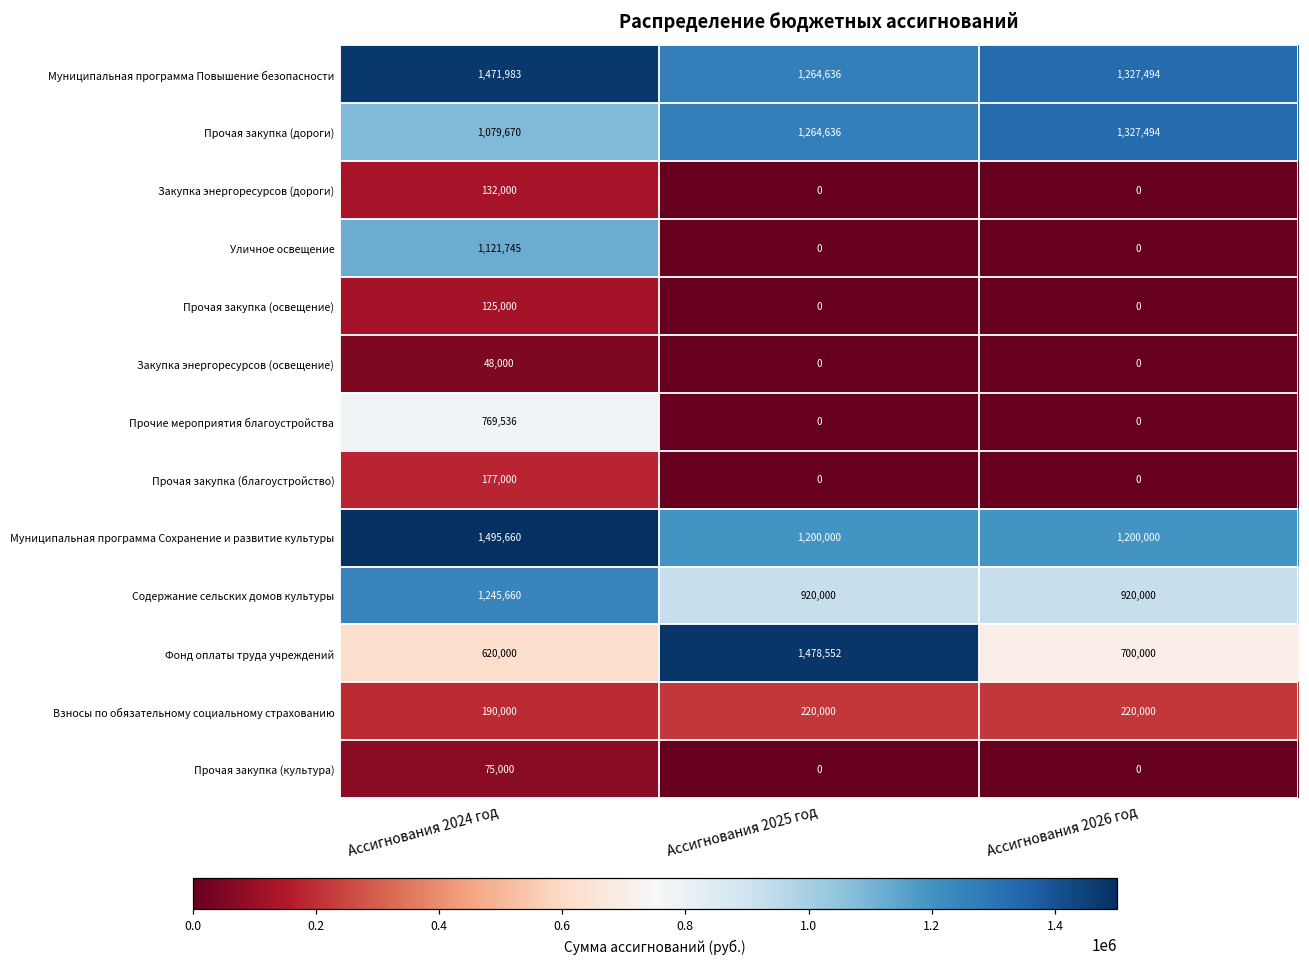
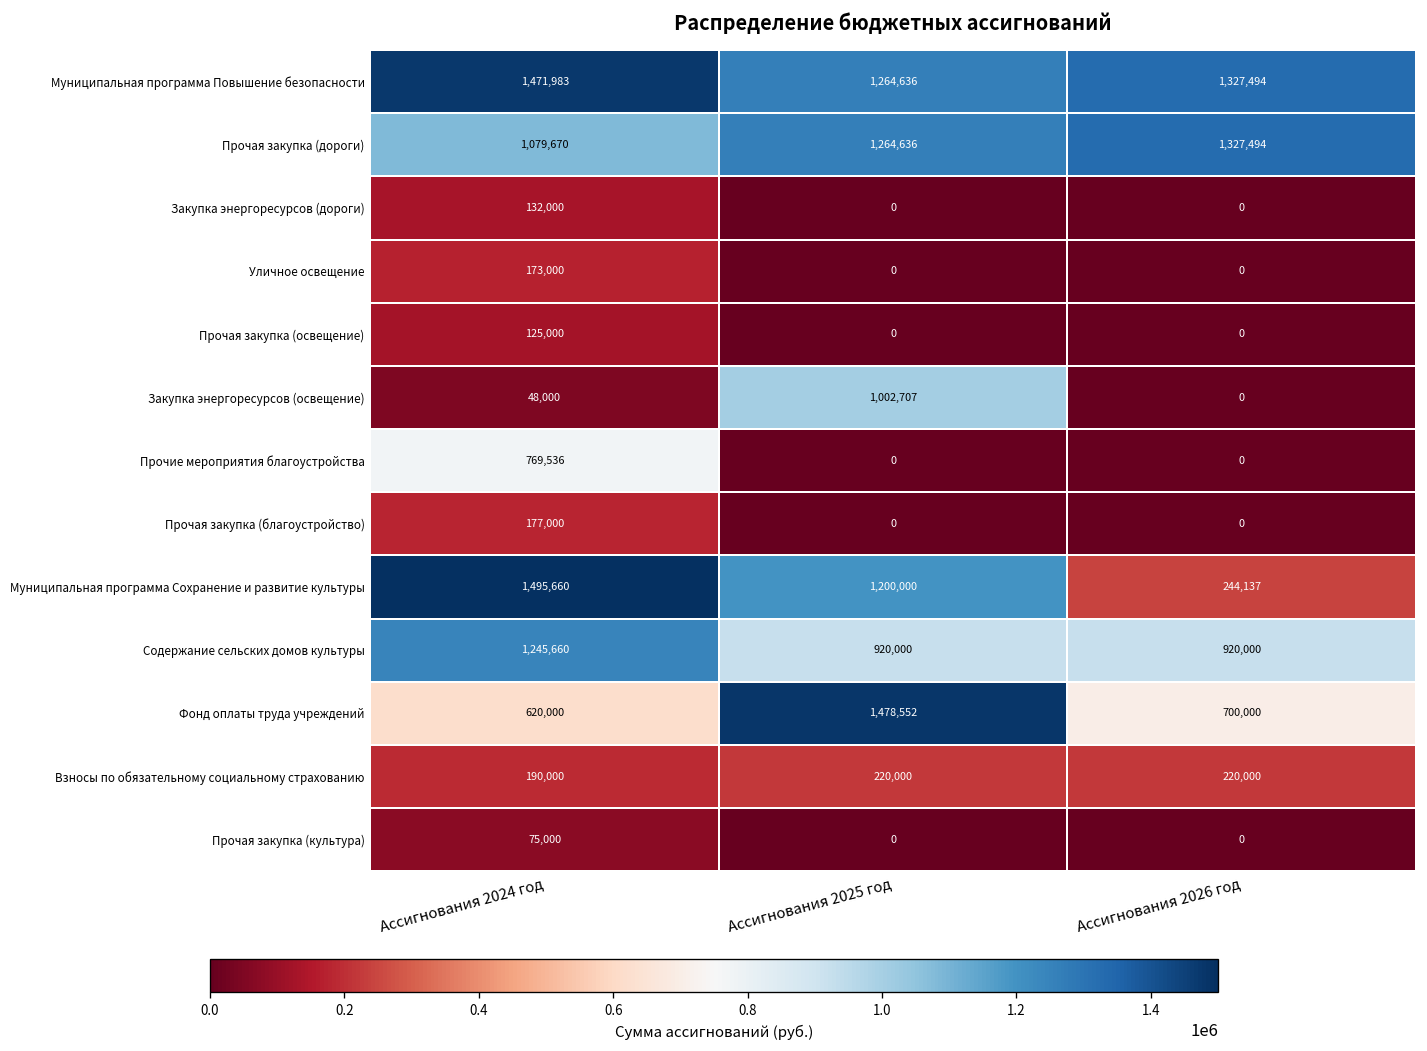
  {
    "Муниципальная программа Повышение безопасности": {
      "Ассигнования 2024 год": "1,471,983",
      "Ассигнования 2025 год": "1,264,636",
      "Ассигнования 2026 год": "1,327,494"
    },
    "Прочая закупка (дороги)": {
      "Ассигнования 2024 год": "1,079,670",
      "Ассигнования 2025 год": "1,264,636",
      "Ассигнования 2026 год": "1,327,494"
    },
    "Закупка энергоресурсов (дороги)": {
      "Ассигнования 2024 год": "132,000",
      "Ассигнования 2025 год": "0",
      "Ассигнования 2026 год": "0"
    },
    "Уличное освещение": {
-     "Ассигнования 2024 год": "1,121,745",
+     "Ассигнования 2024 год": "173,000",
      "Ассигнования 2025 год": "0",
      "Ассигнования 2026 год": "0"
    },
    "Прочая закупка (освещение)": {
      "Ассигнования 2024 год": "125,000",
      "Ассигнования 2025 год": "0",
      "Ассигнования 2026 год": "0"
    },
    "Закупка энергоресурсов (освещение)": {
      "Ассигнования 2024 год": "48,000",
-     "Ассигнования 2025 год": "0",
+     "Ассигнования 2025 год": "1,002,707",
      "Ассигнования 2026 год": "0"
    },
    "Прочие мероприятия благоустройства": {
      "Ассигнования 2024 год": "769,536",
      "Ассигнования 2025 год": "0",
      "Ассигнования 2026 год": "0"
    },
    "Прочая закупка (благоустройство)": {
      "Ассигнования 2024 год": "177,000",
      "Ассигнования 2025 год": "0",
      "Ассигнования 2026 год": "0"
    },
    "Муниципальная программа Сохранение и развитие культуры": {
      "Ассигнования 2024 год": "1,495,660",
      "Ассигнования 2025 год": "1,200,000",
-     "Ассигнования 2026 год": "1,200,000"
+     "Ассигнования 2026 год": "244,137"
    },
    "Содержание сельских домов культуры": {
      "Ассигнования 2024 год": "1,245,660",
      "Ассигнования 2025 год": "920,000",
      "Ассигнования 2026 год": "920,000"
    },
    "Фонд оплаты труда учреждений": {
      "Ассигнования 2024 год": "620,000",
      "Ассигнования 2025 год": "1,478,552",
      "Ассигнования 2026 год": "700,000"
    },
    "Взносы по обязательному социальному страхованию": {
      "Ассигнования 2024 год": "190,000",
      "Ассигнования 2025 год": "220,000",
      "Ассигнования 2026 год": "220,000"
    },
    "Прочая закупка (культура)": {
      "Ассигнования 2024 год": "75,000",
      "Ассигнования 2025 год": "0",
      "Ассигнования 2026 год": "0"
    }
  }
